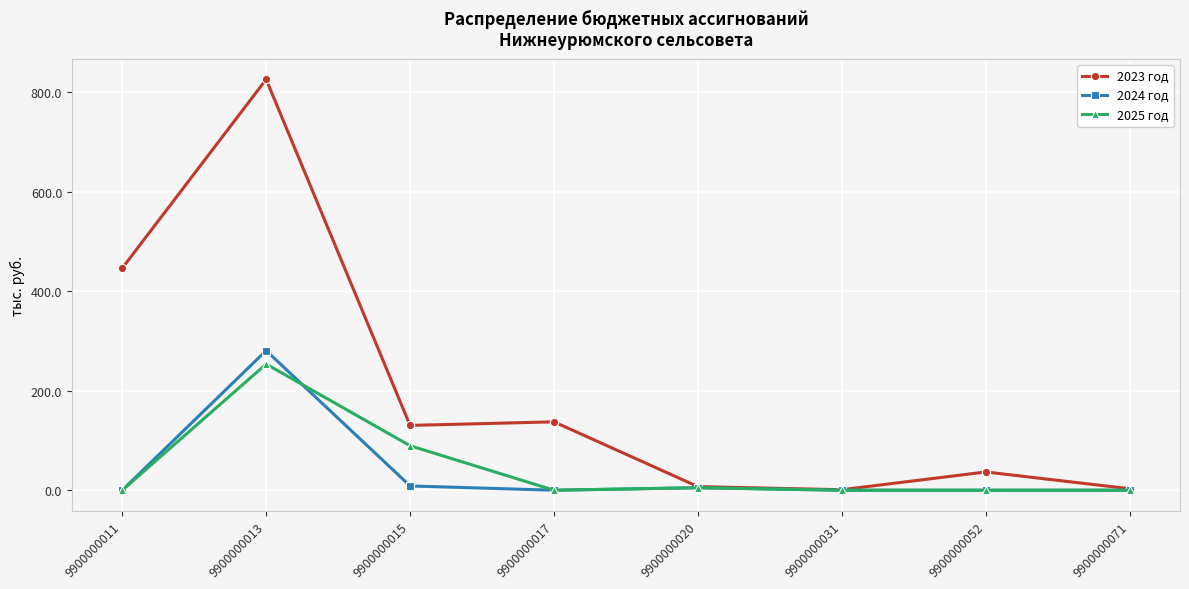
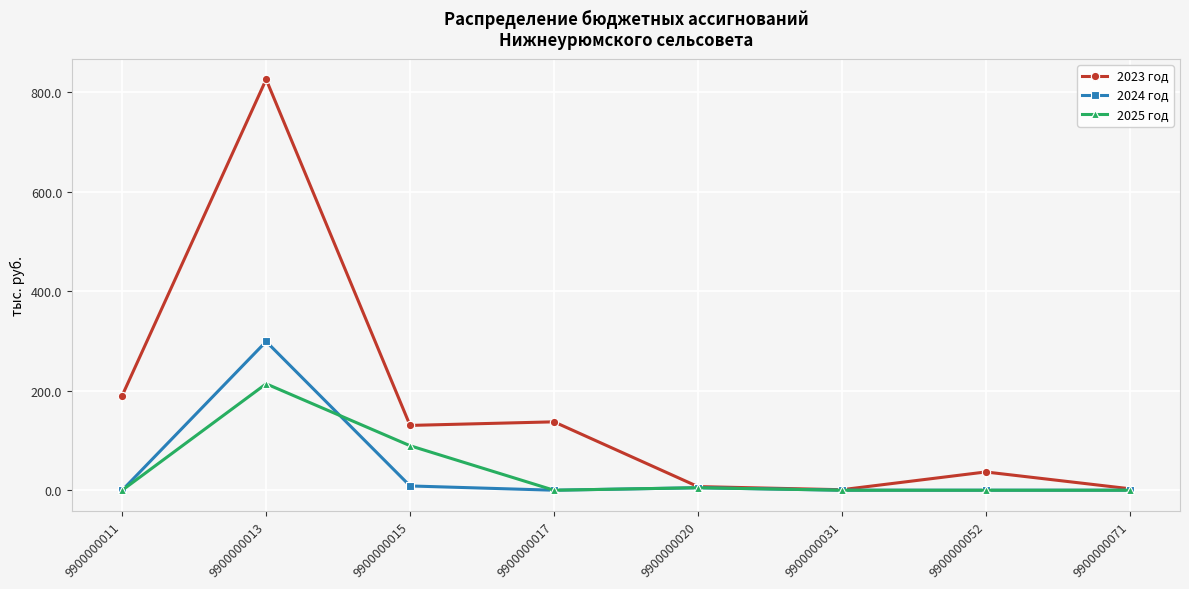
  {
    "2023 год": {
-     "9900000011": 450,
+     "9900000011": 190,
      "9900000013": 830,
      "9900000015": 130,
      "9900000017": 140,
      "9900000052": 40
    },
    "2024 год": {
-     "9900000013": 280,
+     "9900000013": 300,
      "9900000015": 10
    },
    "2025 год": {
-     "9900000013": 250,
+     "9900000013": 210,
      "9900000015": 90
    }
  }
